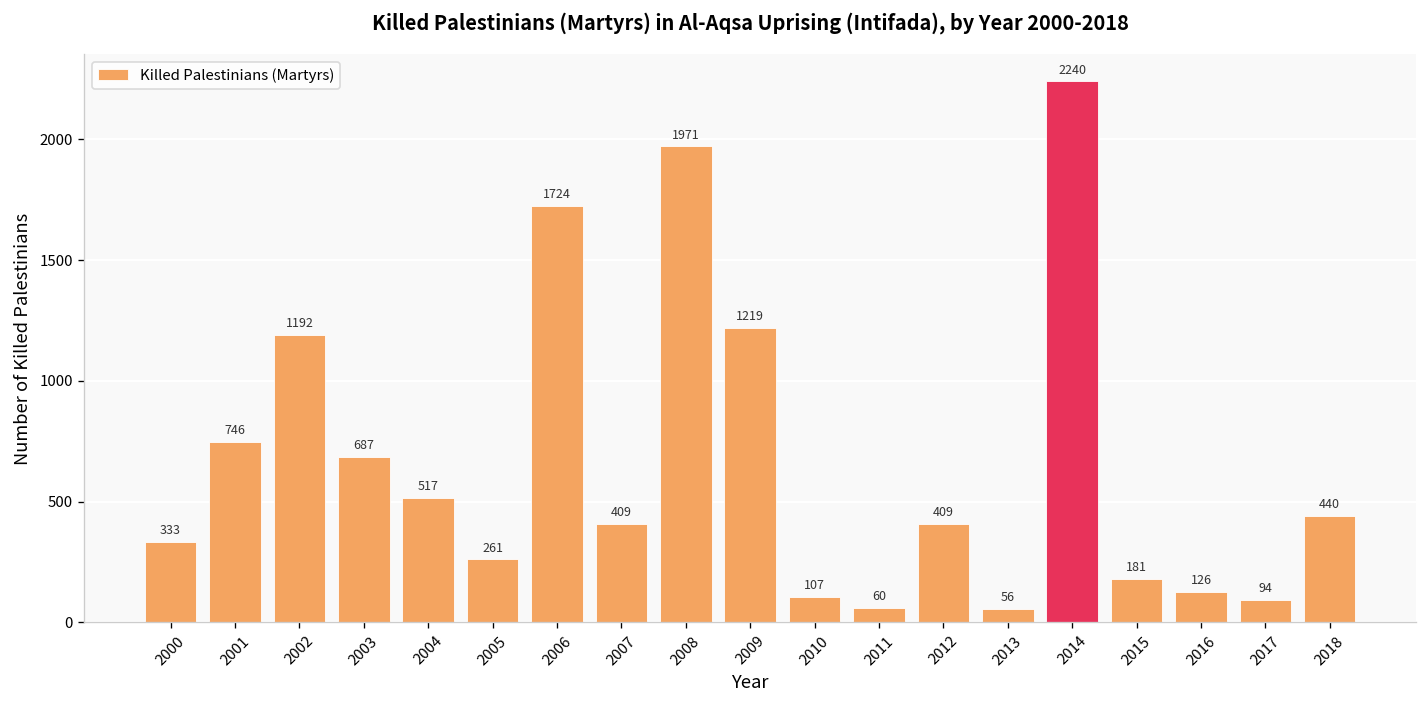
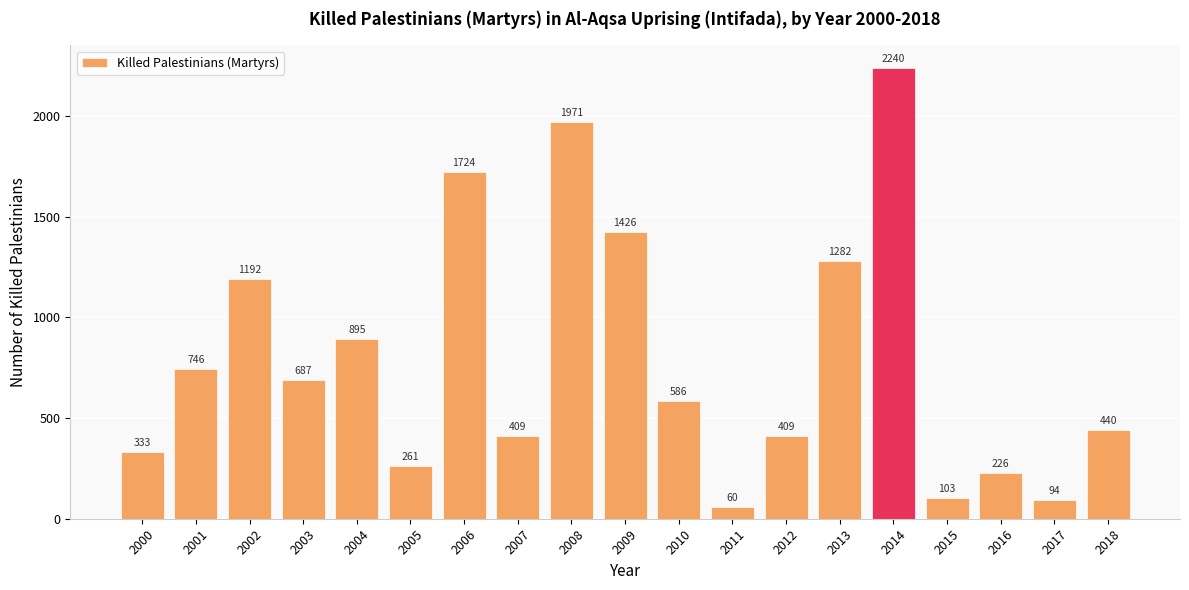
  {
    "2000": 333,
    "2001": 746,
    "2002": 1192,
    "2003": 687,
-   "2004": 517,
+   "2004": 895,
    "2005": 261,
    "2006": 1724,
    "2007": 409,
    "2008": 1971,
-   "2009": 1219,
-   "2010": 107,
+   "2009": 1426,
+   "2010": 586,
    "2011": 60,
    "2012": 409,
-   "2013": 56,
+   "2013": 1282,
    "2014": 2240,
-   "2015": 181,
-   "2016": 126,
+   "2015": 103,
+   "2016": 226,
    "2017": 94,
    "2018": 440
  }
